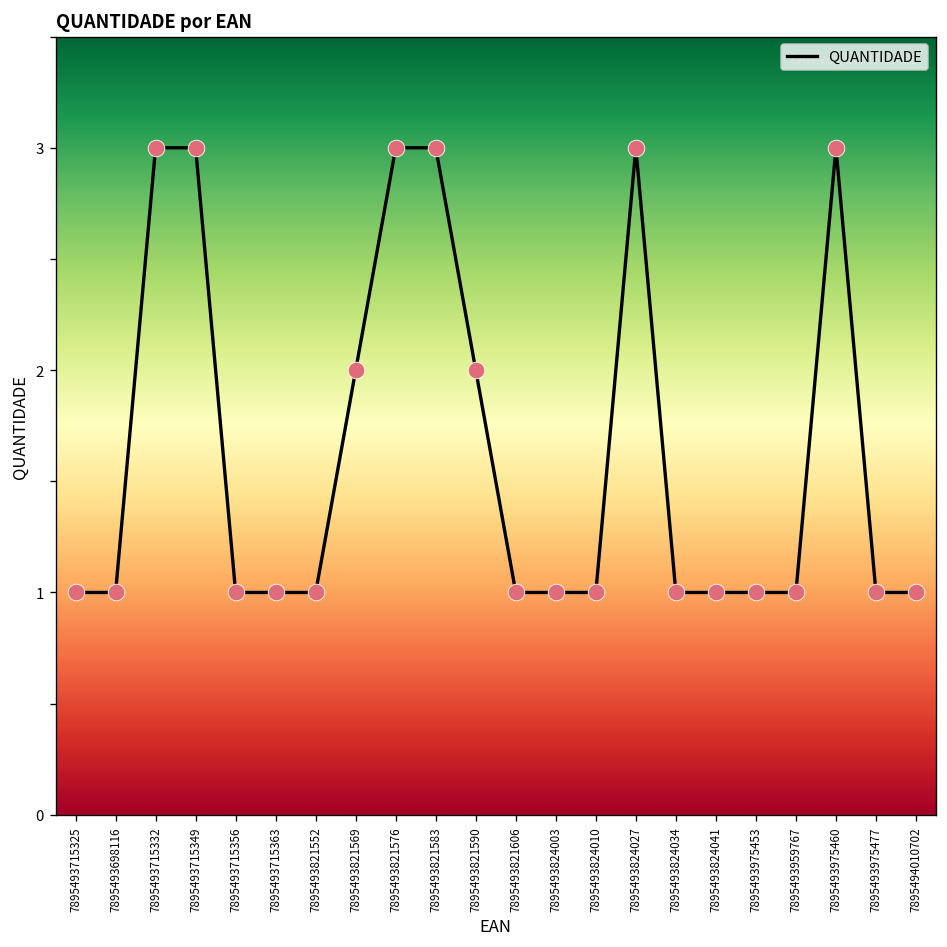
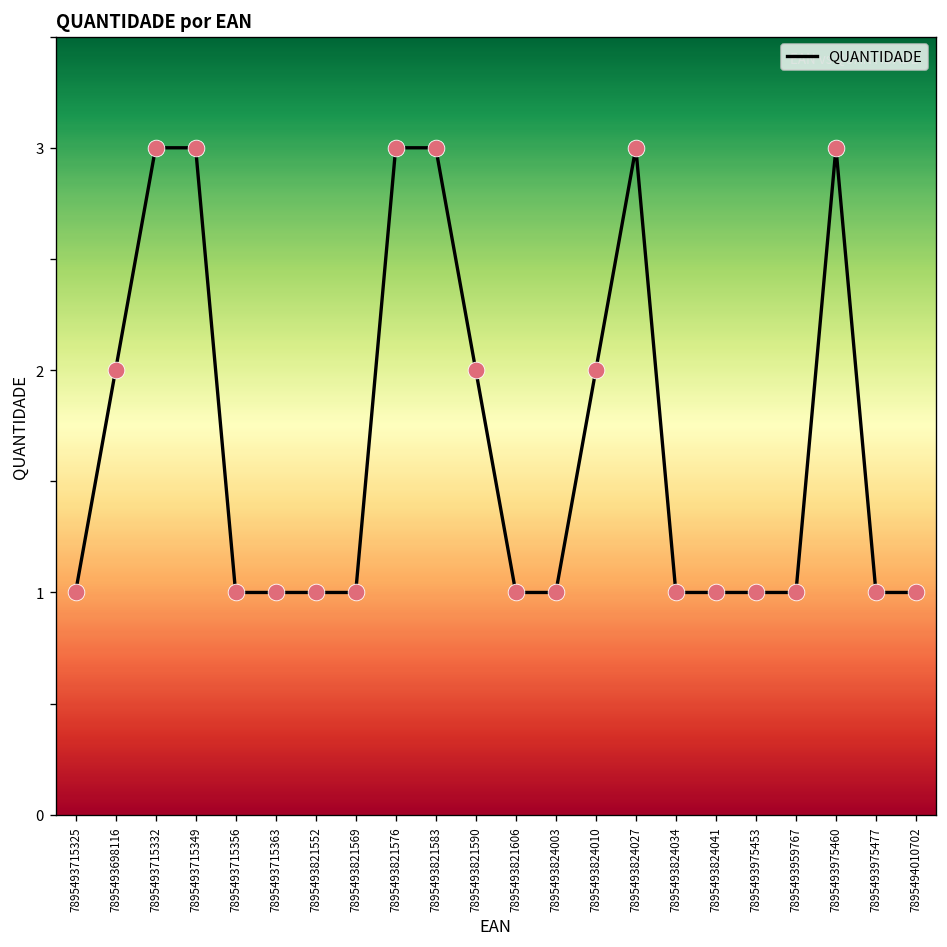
  {
    "7895493715325": 1,
-   "7895493698116": 1,
+   "7895493698116": 2,
    "7895493715332": 3,
    "7895493715349": 3,
    "7895493715356": 1,
    "7895493715363": 1,
    "7895493821552": 1,
-   "7895493821569": 2,
+   "7895493821569": 1,
    "7895493821576": 3,
    "7895493821583": 3,
    "7895493821590": 2,
    "7895493821606": 1,
    "7895493824003": 1,
-   "7895493824010": 1,
+   "7895493824010": 2,
    "7895493824027": 3,
    "7895493824034": 1,
    "7895493824041": 1,
    "7895493975453": 1,
    "7895493959767": 1,
    "7895493975460": 3,
    "7895493975477": 1,
    "7895494010702": 1
  }
